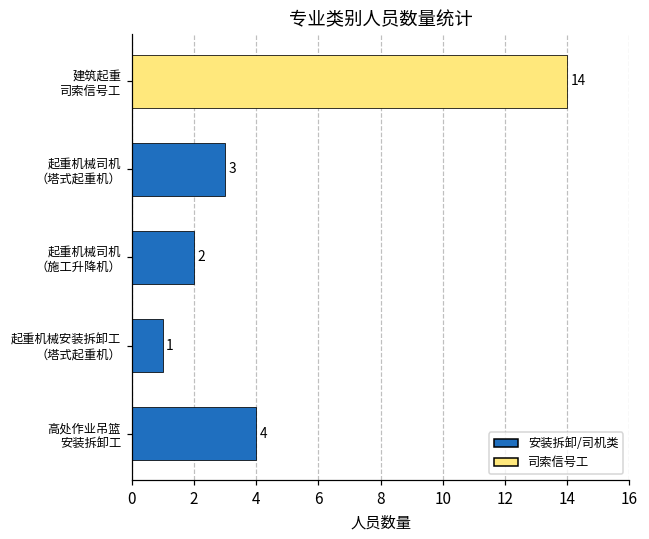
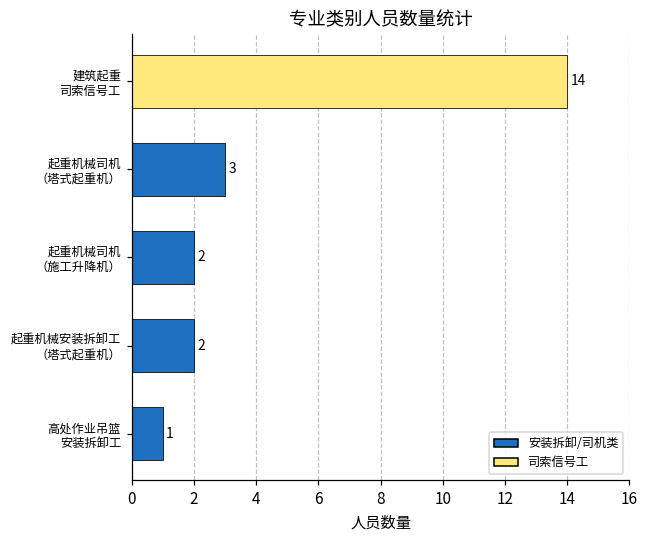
  {
    "建筑起重 司索信号工": 14,
    "起重机械司机 （塔式起重机）": 3,
    "起重机械司机 （施工升降机）": 2,
-   "起重机械安装拆卸工 （塔式起重机）": 1,
-   "高处作业吊篮 安装拆卸工": 4
+   "起重机械安装拆卸工 （塔式起重机）": 2,
+   "高处作业吊篮 安装拆卸工": 1
  }
